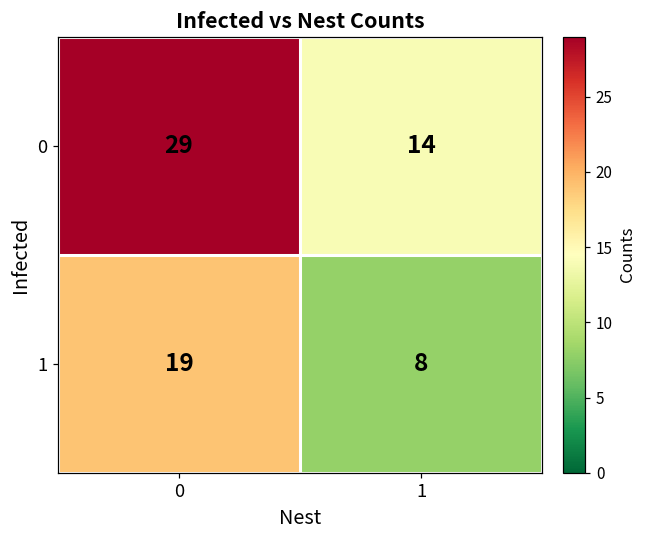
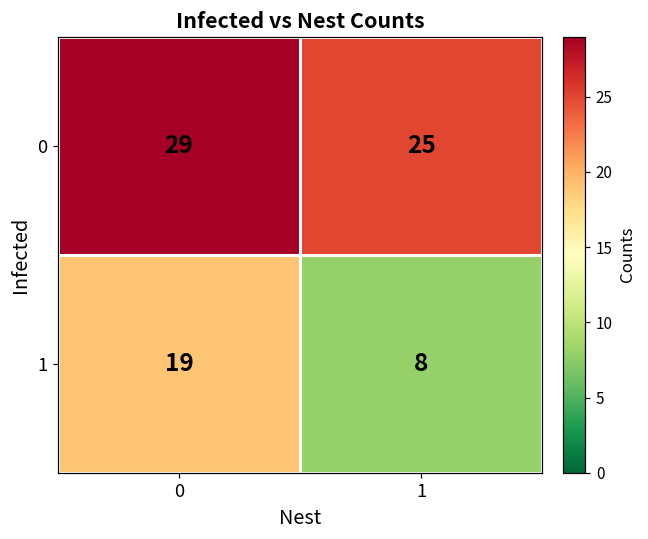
  {
    "0": {
      "0": 29,
-     "1": 14
+     "1": 25
    },
    "1": {
      "0": 19,
      "1": 8
    }
  }
